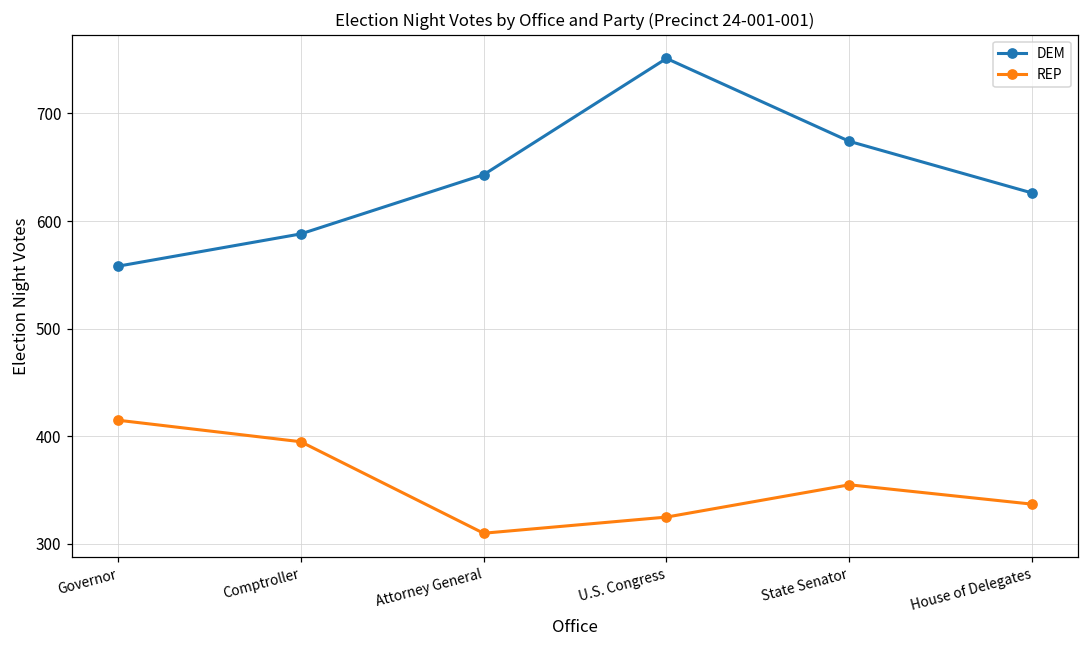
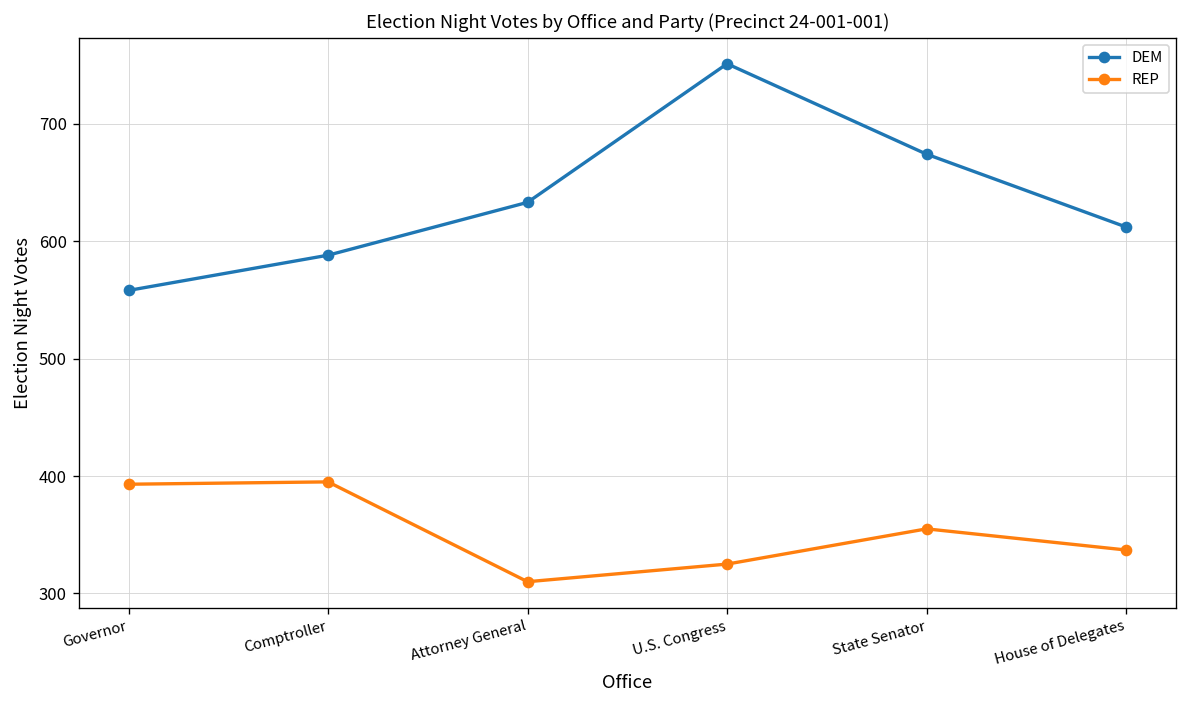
  {
    "DEM": {
      "Governor": 560,
      "Comptroller": 590,
-     "Attorney General": 640,
+     "Attorney General": 630,
      "U.S. Congress": 750,
      "State Senator": 670,
-     "House of Delegates": 630
+     "House of Delegates": 610
    },
    "REP": {
-     "Governor": 420,
+     "Governor": 390,
      "Comptroller": 400,
      "Attorney General": 310,
      "U.S. Congress": 330,
      "State Senator": 360,
      "House of Delegates": 340
    }
  }
